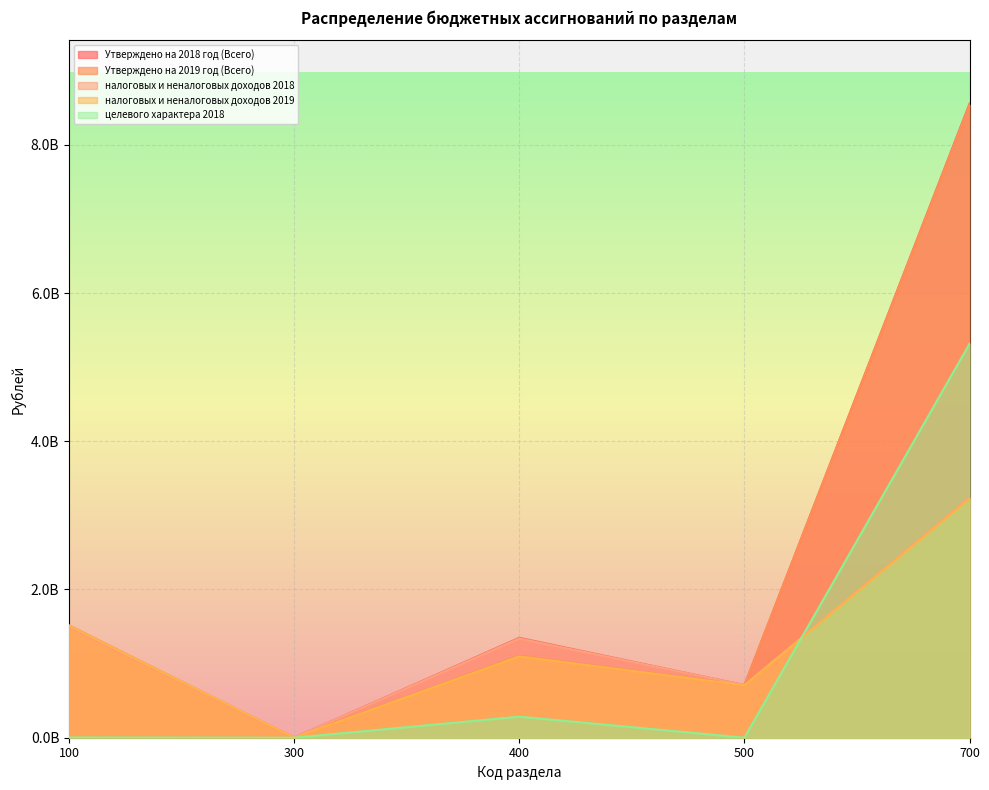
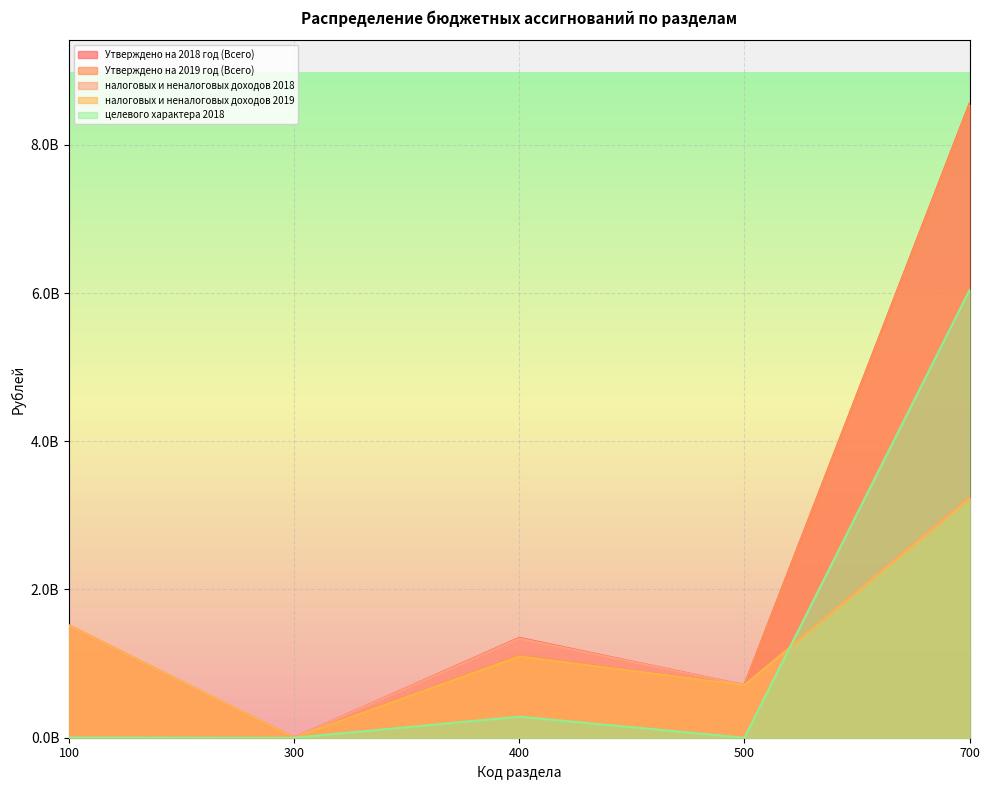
  {
    "целевого характера 2018": {
      "100": 0,
      "400": 300000000,
      "500": 0,
-     "700": 5300000000
+     "700": 6000000000
    }
  }
